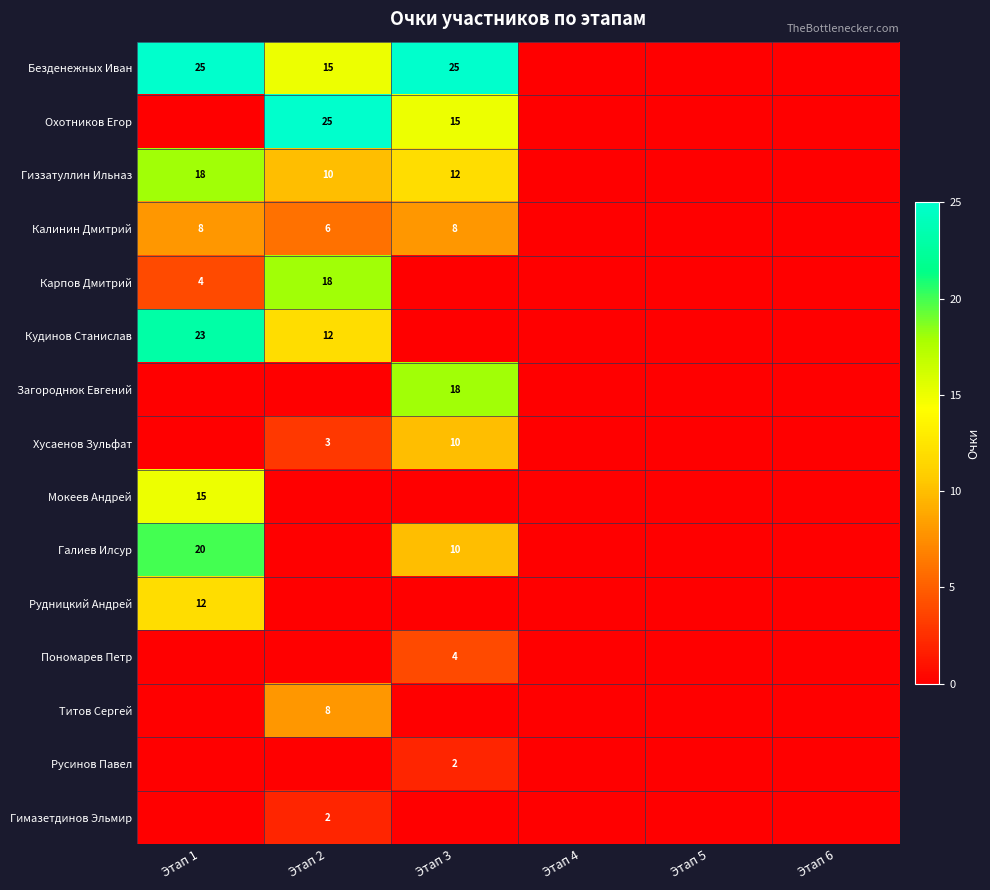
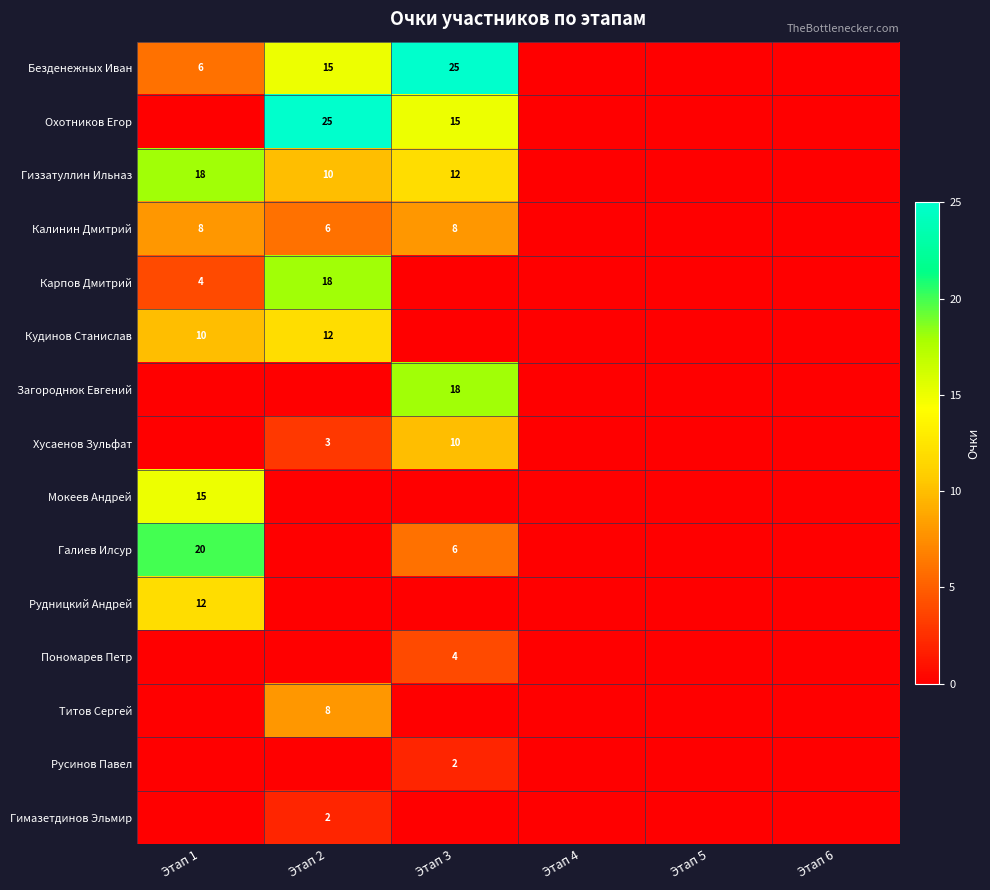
  {
    "Безденежных Иван": {
-     "Этап 1": 25,
+     "Этап 1": 6,
      "Этап 2": 15,
      "Этап 3": 25
    },
    "Охотников Егор": {
      "Этап 2": 25,
      "Этап 3": 15
    },
    "Гиззатуллин Ильназ": {
      "Этап 1": 18,
      "Этап 2": 10,
      "Этап 3": 12
    },
    "Калинин Дмитрий": {
      "Этап 1": 8,
      "Этап 2": 6,
      "Этап 3": 8
    },
    "Карпов Дмитрий": {
      "Этап 1": 4,
      "Этап 2": 18
    },
    "Кудинов Станислав": {
-     "Этап 1": 23,
+     "Этап 1": 10,
      "Этап 2": 12
    },
    "Загороднюк Евгений": {
      "Этап 3": 18
    },
    "Хусаенов Зульфат": {
      "Этап 2": 3,
      "Этап 3": 10
    },
    "Мокеев Андрей": {
      "Этап 1": 15
    },
    "Галиев Илсур": {
      "Этап 1": 20,
-     "Этап 3": 10
+     "Этап 3": 6
    },
    "Рудницкий Андрей": {
      "Этап 1": 12
    },
    "Пономарев Петр": {
      "Этап 3": 4
    },
    "Титов Сергей": {
      "Этап 2": 8
    },
    "Русинов Павел": {
      "Этап 3": 2
    },
    "Гимазетдинов Эльмир": {
      "Этап 2": 2
    }
  }
